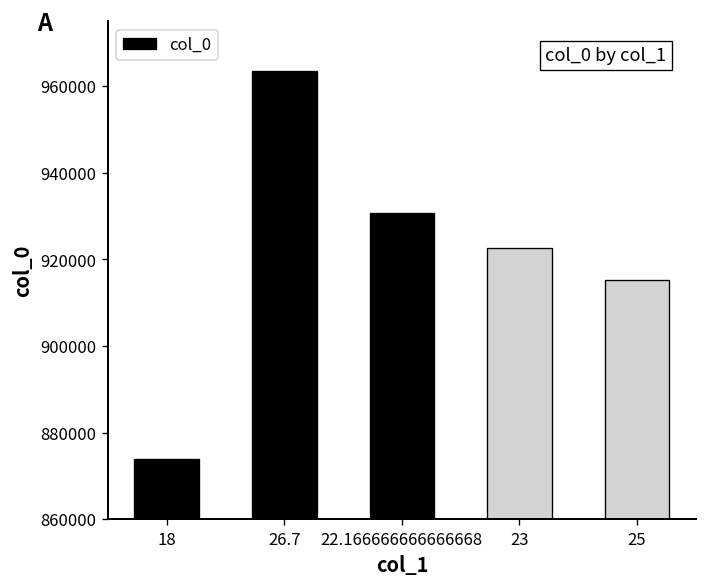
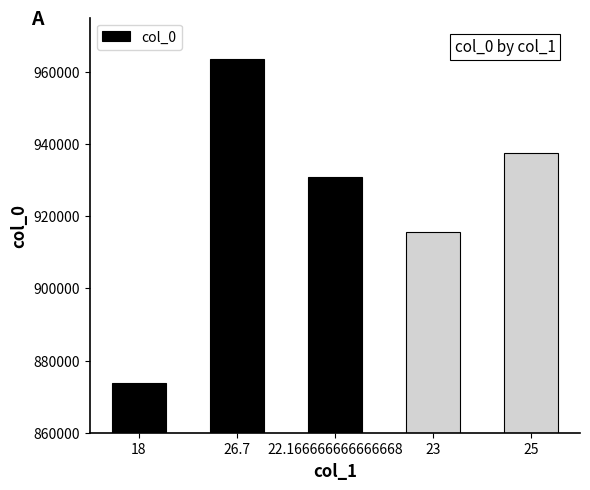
  {
    "18": 874000,
    "26.7": 963000,
    "22.166666666666668": 931000,
-   "23": 923000,
-   "25": 915000
+   "23": 916000,
+   "25": 937000
  }
